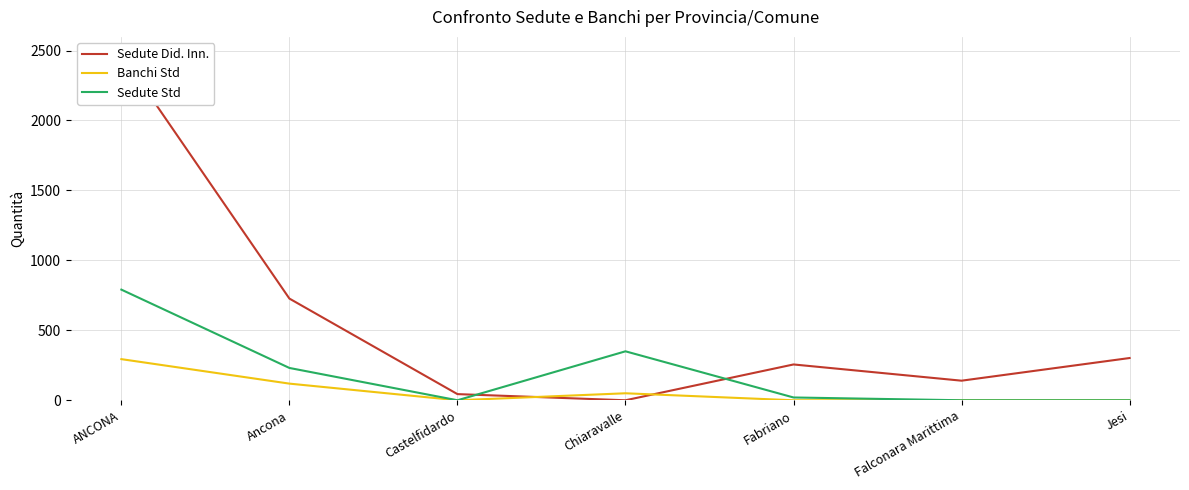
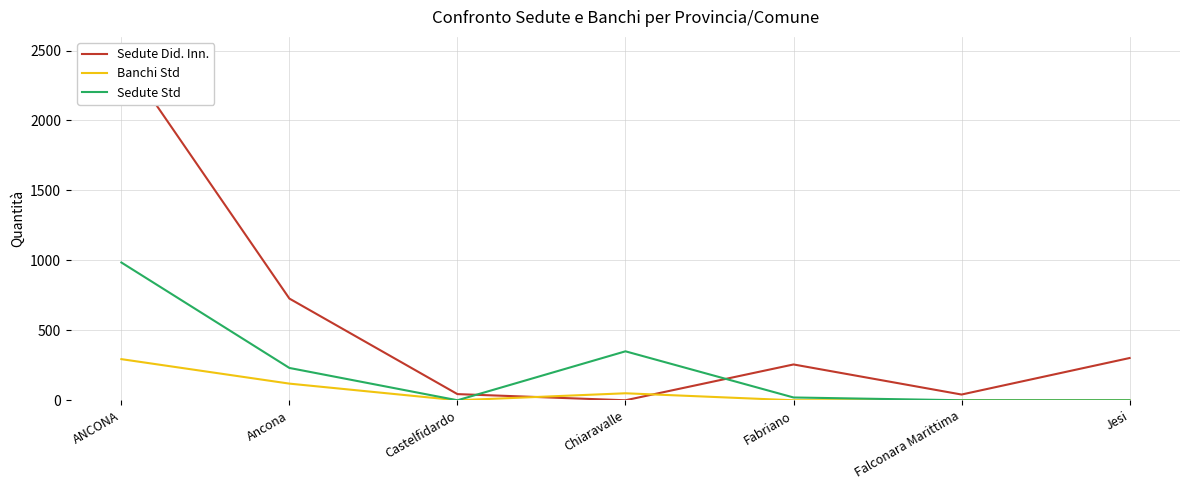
  {
    "Sedute Did. Inn.": {
      "Ancona": 730,
      "Castelfidardo": 40,
      "Chiaravalle": 0,
      "Fabriano": 260,
-     "Falconara Marittima": 140,
+     "Falconara Marittima": 40,
      "Jesi": 300
    },
    "Banchi Std": {
      "ANCONA": 290,
      "Ancona": 120,
      "Chiaravalle": 50,
      "Fabriano": 0
    },
    "Sedute Std": {
-     "ANCONA": 790,
+     "ANCONA": 990,
      "Ancona": 230,
      "Chiaravalle": 350,
      "Fabriano": 20
    }
  }
